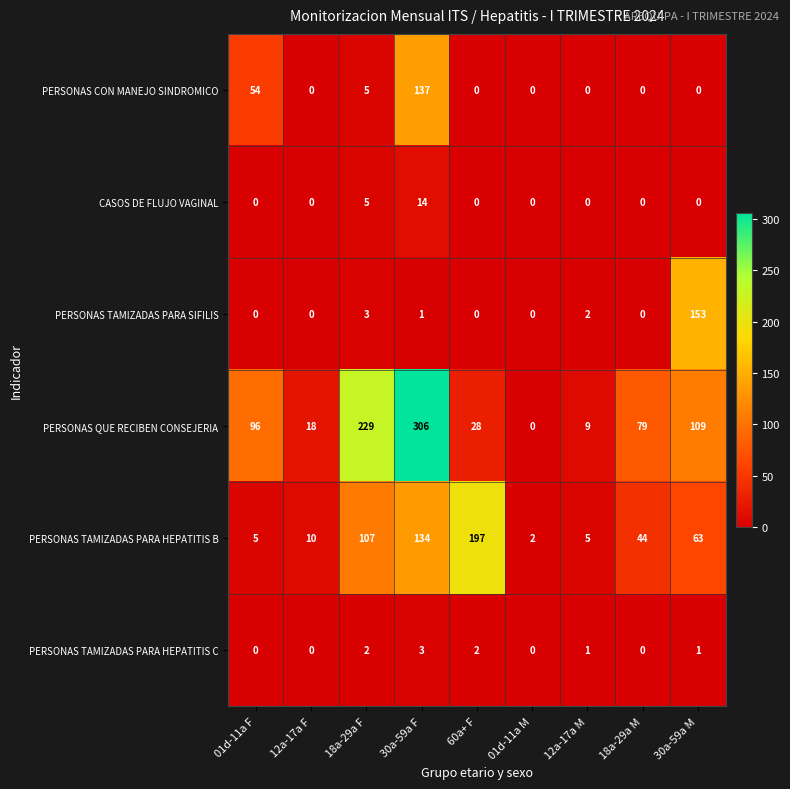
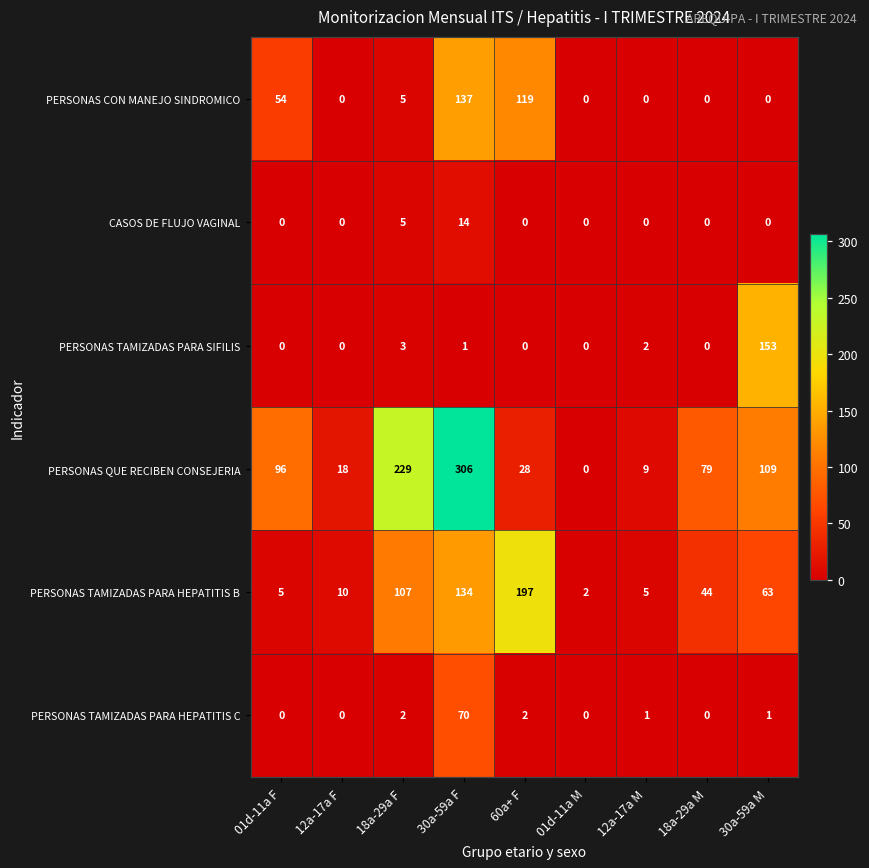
  {
    "PERSONAS CON MANEJO SINDROMICO": {
      "01d-11a F": 54,
      "12a-17a F": 0,
      "18a-29a F": 5,
      "30a-59a F": 137,
-     "60a+ F": 0,
+     "60a+ F": 119,
      "01d-11a M": 0,
      "12a-17a M": 0,
      "18a-29a M": 0,
      "30a-59a M": 0
    },
    "CASOS DE FLUJO VAGINAL": {
      "01d-11a F": 0,
      "12a-17a F": 0,
      "18a-29a F": 5,
      "30a-59a F": 14,
      "60a+ F": 0,
      "01d-11a M": 0,
      "12a-17a M": 0,
      "18a-29a M": 0,
      "30a-59a M": 0
    },
    "PERSONAS TAMIZADAS PARA SIFILIS": {
      "01d-11a F": 0,
      "12a-17a F": 0,
      "18a-29a F": 3,
      "30a-59a F": 1,
      "60a+ F": 0,
      "01d-11a M": 0,
      "12a-17a M": 2,
      "18a-29a M": 0,
      "30a-59a M": 153
    },
    "PERSONAS QUE RECIBEN CONSEJERIA": {
      "01d-11a F": 96,
      "12a-17a F": 18,
      "18a-29a F": 229,
      "30a-59a F": 306,
      "60a+ F": 28,
      "01d-11a M": 0,
      "12a-17a M": 9,
      "18a-29a M": 79,
      "30a-59a M": 109
    },
    "PERSONAS TAMIZADAS PARA HEPATITIS B": {
      "01d-11a F": 5,
      "12a-17a F": 10,
      "18a-29a F": 107,
      "30a-59a F": 134,
      "60a+ F": 197,
      "01d-11a M": 2,
      "12a-17a M": 5,
      "18a-29a M": 44,
      "30a-59a M": 63
    },
    "PERSONAS TAMIZADAS PARA HEPATITIS C": {
      "01d-11a F": 0,
      "12a-17a F": 0,
      "18a-29a F": 2,
-     "30a-59a F": 3,
+     "30a-59a F": 70,
      "60a+ F": 2,
      "01d-11a M": 0,
      "12a-17a M": 1,
      "18a-29a M": 0,
      "30a-59a M": 1
    }
  }
